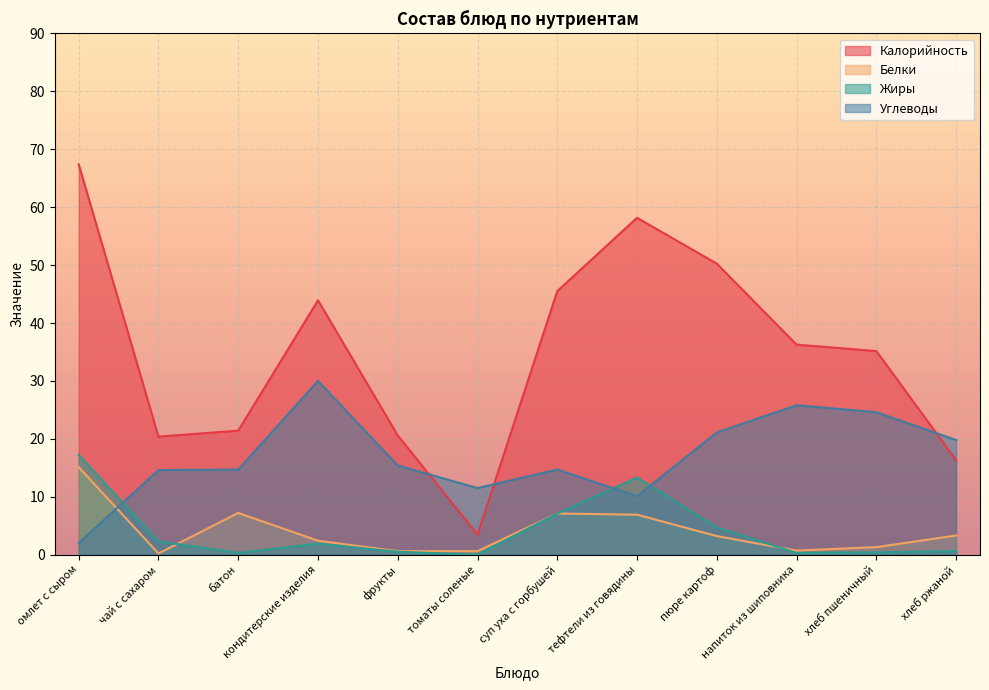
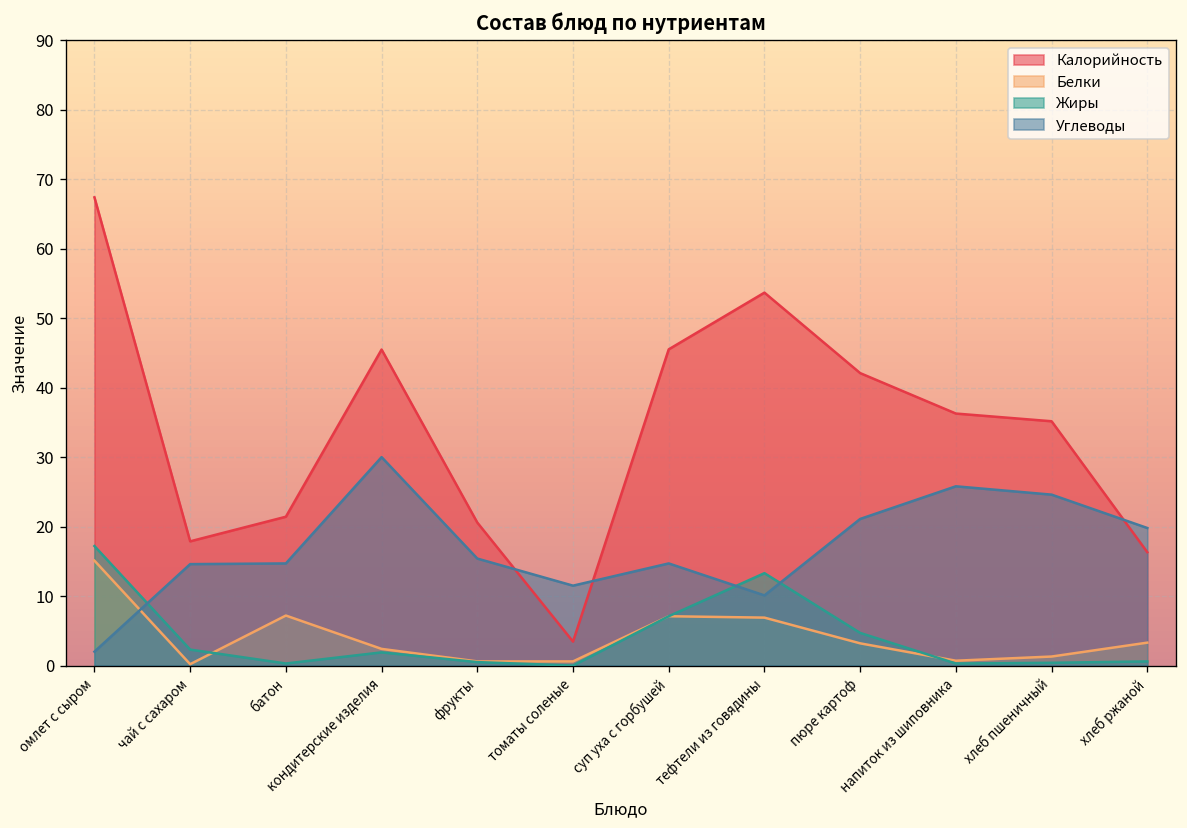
  {
    "Калорийность": {
      "омлет с сыром": 67,
-     "чай с сахаром": 20,
+     "чай с сахаром": 18,
      "батон": 21,
-     "кондитерские изделия": 44,
+     "кондитерские изделия": 45,
      "фрукты": 21,
      "томаты соленые": 3,
      "суп уха с горбушей": 46,
-     "тефтели из говядины": 58,
-     "пюре картоф": 50,
+     "тефтели из говядины": 54,
+     "пюре картоф": 42,
      "напиток из шиповника": 36,
      "хлеб пшеничный": 35,
      "хлеб ржаной": 16
    },
    "Белки": {
      "омлет с сыром": 15,
      "чай с сахаром": 0,
      "батон": 7,
      "кондитерские изделия": 2,
      "томаты соленые": 1,
      "тефтели из говядины": 7,
      "пюре картоф": 3,
      "хлеб пшеничный": 1,
      "хлеб ржаной": 3
    }
  }
